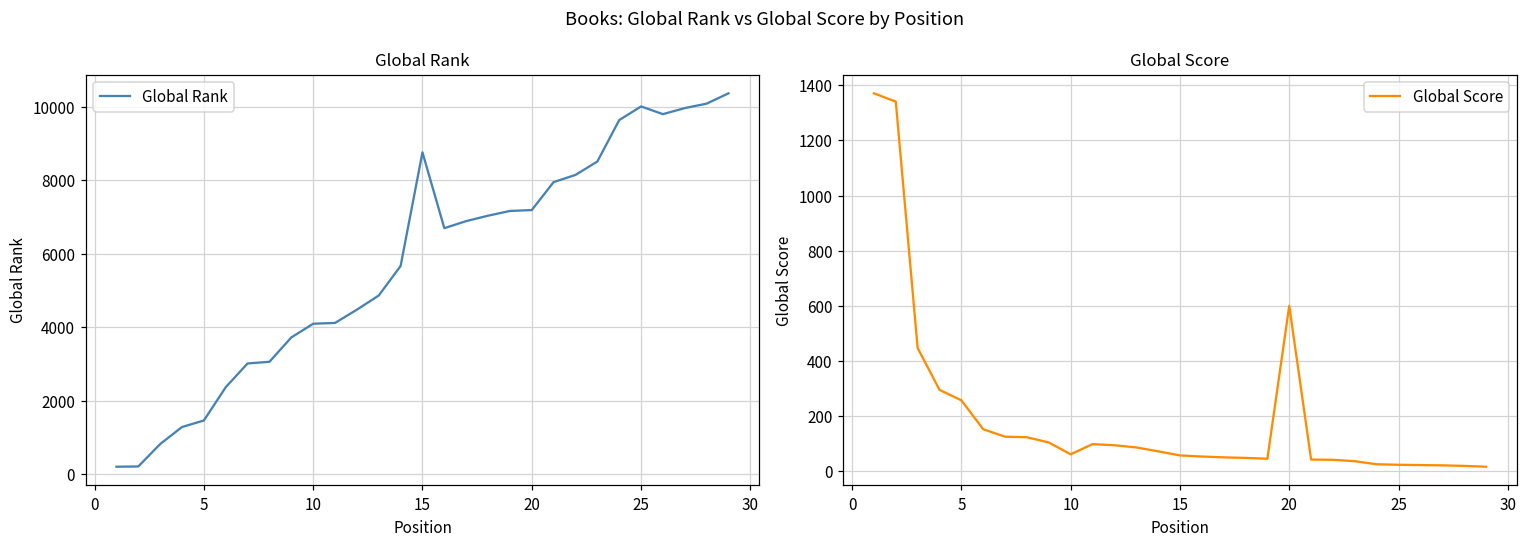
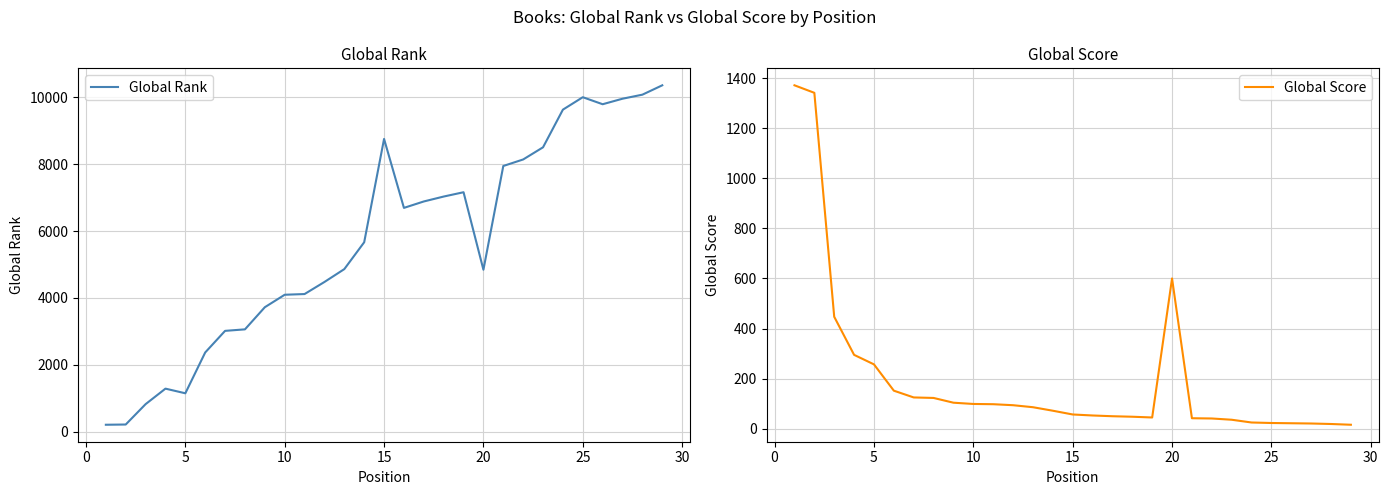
  {
    "Global Rank": {
-     "5": 1500,
+     "5": 1200,
      "10": 4100,
      "15": 8800,
-     "20": 7200,
+     "20": 4800,
      "25": 10000
    },
    "Global Score": {
      "5": 260,
-     "10": 60,
+     "10": 100,
      "15": 60,
      "20": 600,
      "25": 20
    }
  }
